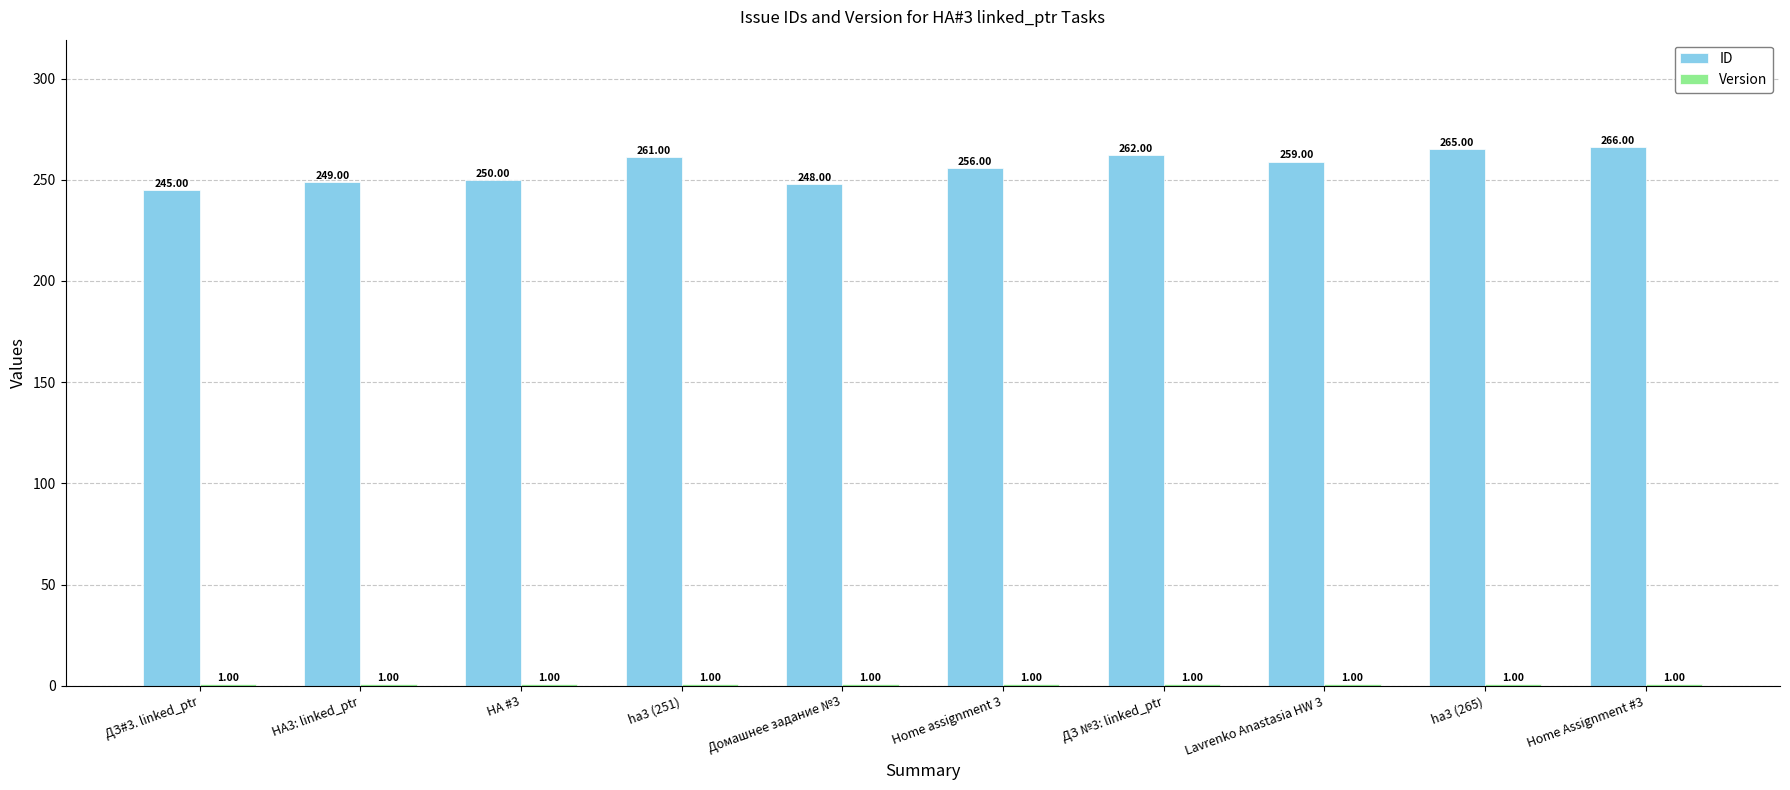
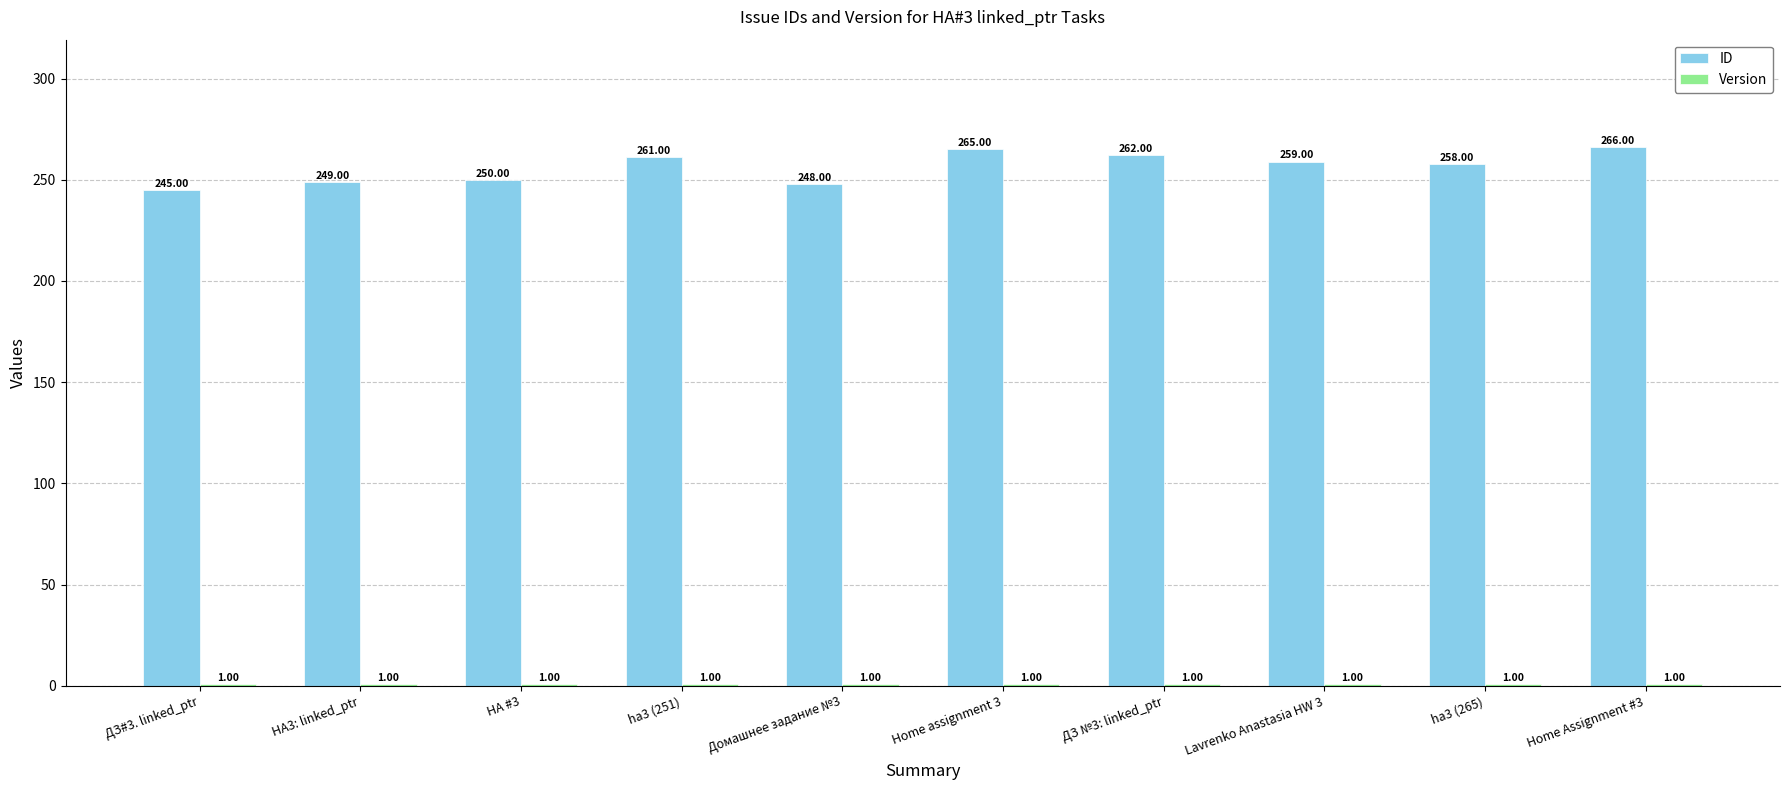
  {
    "ID": {
      "ДЗ#3. linked_ptr": 245.00,
      "HA3: linked_ptr": 249.00,
      "HA #3": 250.00,
      "ha3 (251)": 261.00,
      "Домашнее задание №3": 248.00,
-     "Home assignment 3": 256.00,
+     "Home assignment 3": 265.00,
      "ДЗ №3: linked_ptr": 262.00,
      "Lavrenko Anastasia HW 3": 259.00,
-     "ha3 (265)": 265.00,
+     "ha3 (265)": 258.00,
      "Home Assignment #3": 266.00
    },
    "Version": {
      "ДЗ#3. linked_ptr": 1.00,
      "HA3: linked_ptr": 1.00,
      "HA #3": 1.00,
      "ha3 (251)": 1.00,
      "Домашнее задание №3": 1.00,
      "Home assignment 3": 1.00,
      "ДЗ №3: linked_ptr": 1.00,
      "Lavrenko Anastasia HW 3": 1.00,
      "ha3 (265)": 1.00,
      "Home Assignment #3": 1.00
    }
  }
